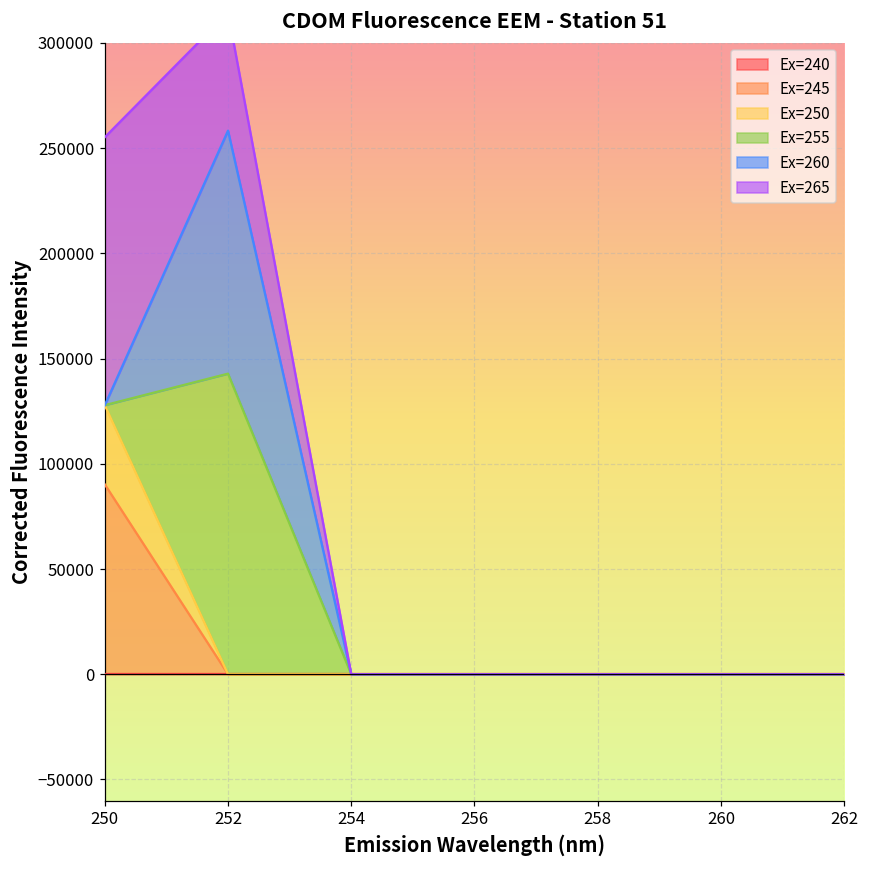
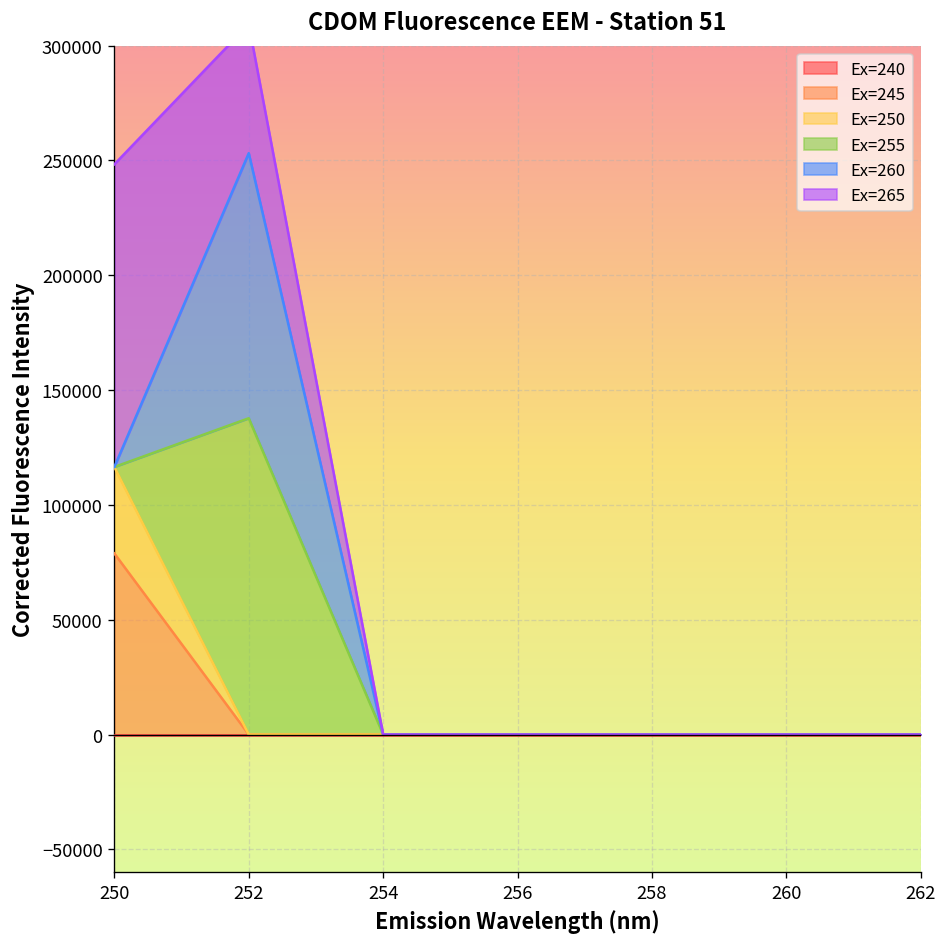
  {
    "Ex=240": {
      "250": 0
    },
    "Ex=245": {
-     "250": 90000
+     "250": 79000
    },
    "Ex=255": {
-     "252": 143000
+     "252": 138000
    },
    "Ex=260": {
      "252": 115000
    },
    "Ex=265": {
-     "250": 127000
+     "250": 132000
    }
  }
